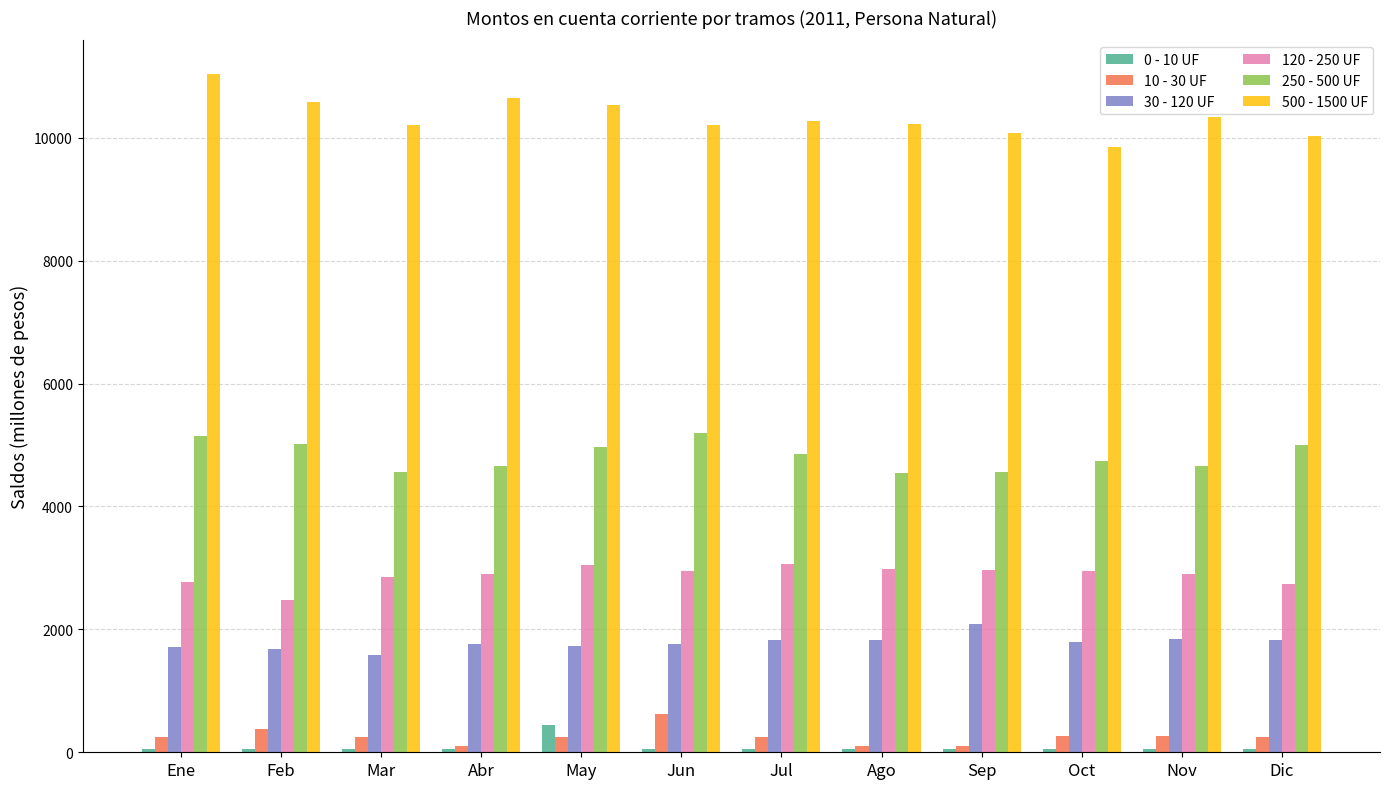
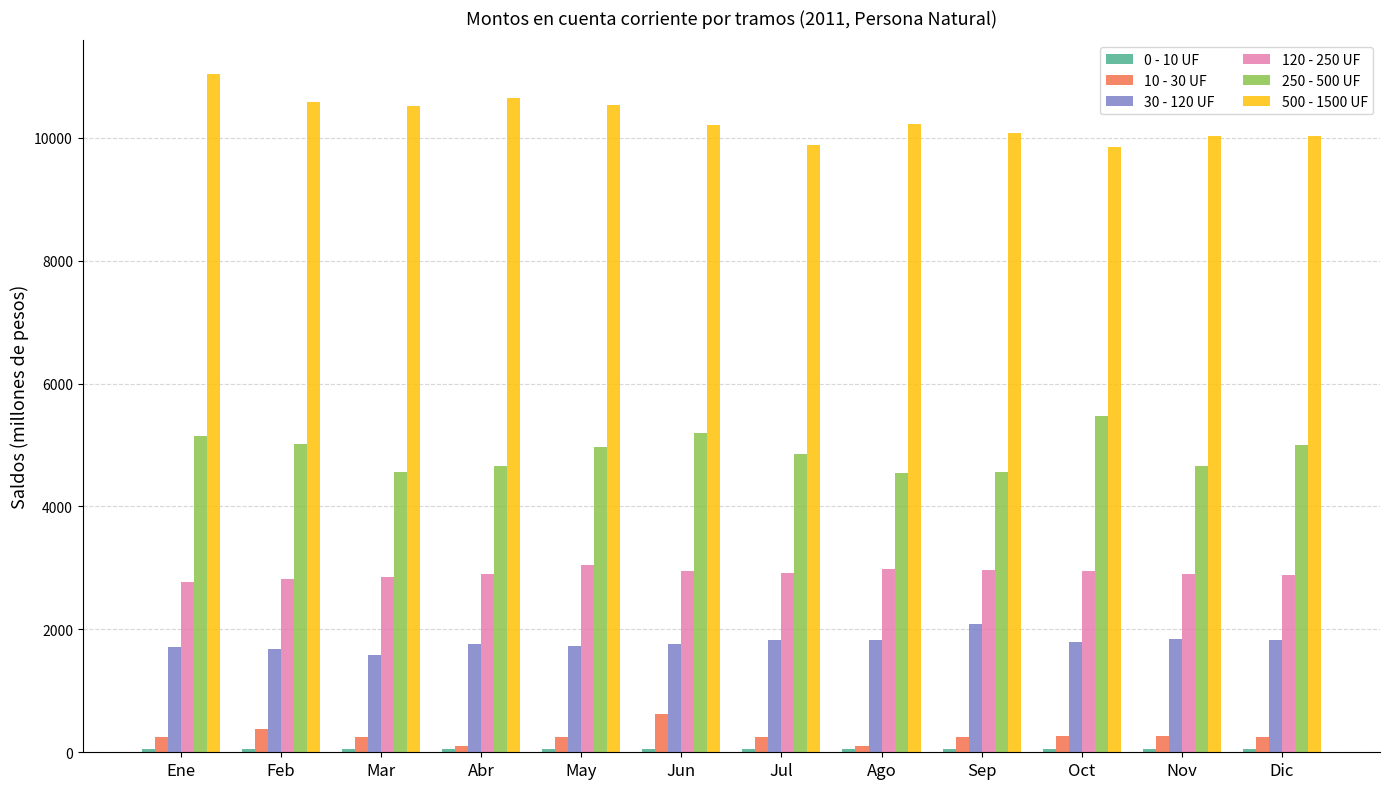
  {
    "0 - 10 UF": {
      "Ene": 100,
      "Feb": 100,
      "Mar": 100,
      "Abr": 100,
-     "May": 400,
+     "May": 100,
      "Jun": 100,
      "Jul": 100,
      "Ago": 100,
      "Sep": 100,
      "Oct": 100,
      "Nov": 100,
      "Dic": 100
    },
    "10 - 30 UF": {
      "Ene": 200,
      "Feb": 400,
      "Mar": 200,
      "Abr": 100,
      "May": 300,
      "Jun": 600,
      "Jul": 200,
      "Ago": 100,
-     "Sep": 100,
+     "Sep": 200,
      "Oct": 300,
      "Nov": 300,
      "Dic": 300
    },
    "30 - 120 UF": {
      "Ene": 1700,
      "Feb": 1700,
      "Mar": 1600,
      "Abr": 1800,
      "May": 1700,
      "Jun": 1800,
      "Jul": 1800,
      "Ago": 1800,
      "Sep": 2100,
      "Oct": 1800,
      "Nov": 1800,
      "Dic": 1800
    },
    "120 - 250 UF": {
      "Ene": 2800,
-     "Feb": 2500,
+     "Feb": 2800,
      "Mar": 2800,
      "Abr": 2900,
      "May": 3000,
      "Jun": 2900,
-     "Jul": 3100,
+     "Jul": 2900,
      "Ago": 3000,
      "Sep": 3000,
      "Oct": 3000,
      "Nov": 2900,
-     "Dic": 2700
+     "Dic": 2900
    },
    "250 - 500 UF": {
      "Ene": 5100,
      "Feb": 5000,
      "Mar": 4600,
      "Abr": 4700,
      "May": 5000,
      "Jun": 5200,
      "Jul": 4800,
      "Ago": 4500,
      "Sep": 4600,
-     "Oct": 4700,
+     "Oct": 5500,
      "Nov": 4700,
      "Dic": 5000
    },
    "500 - 1500 UF": {
      "Ene": 11000,
      "Feb": 10600,
-     "Mar": 10200,
+     "Mar": 10500,
      "Abr": 10700,
      "May": 10500,
      "Jun": 10200,
-     "Jul": 10300,
+     "Jul": 9900,
      "Ago": 10200,
      "Sep": 10100,
      "Oct": 9800,
-     "Nov": 10300,
+     "Nov": 10000,
      "Dic": 10000
    }
  }
